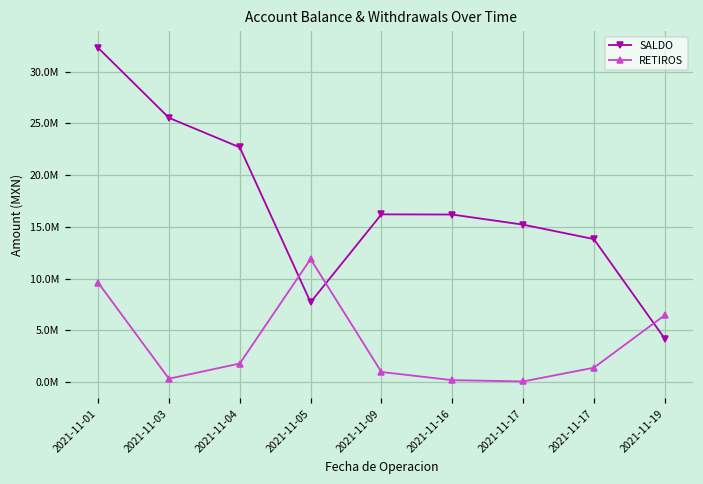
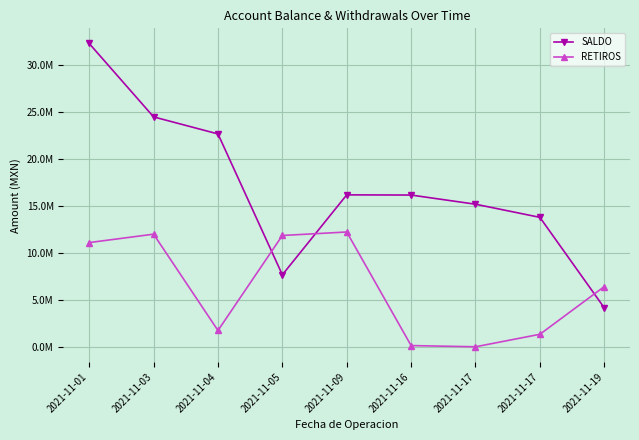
  {
    "SALDO": {
      "2021-11-01": 32000000,
-     "2021-11-03": 26000000,
+     "2021-11-03": 24000000,
      "2021-11-04": 23000000,
      "2021-11-05": 8000000,
      "2021-11-09": 16000000,
      "2021-11-16": 16000000,
      "2021-11-19": 4000000
    },
    "RETIROS": {
-     "2021-11-01": 10000000,
-     "2021-11-03": 0,
+     "2021-11-01": 11000000,
+     "2021-11-03": 12000000,
      "2021-11-04": 2000000,
      "2021-11-05": 12000000,
-     "2021-11-09": 1000000,
+     "2021-11-09": 12000000,
      "2021-11-16": 0,
      "2021-11-19": 6000000
    }
  }
